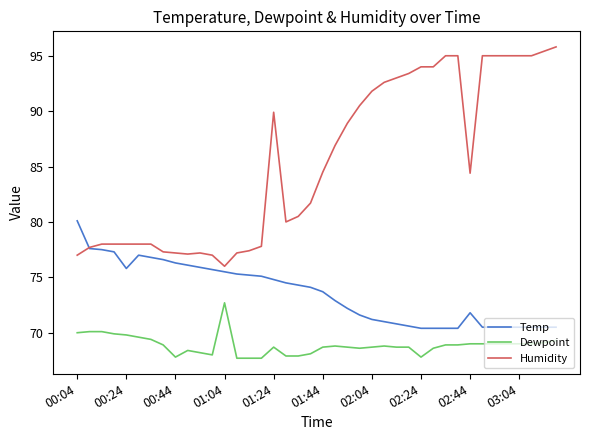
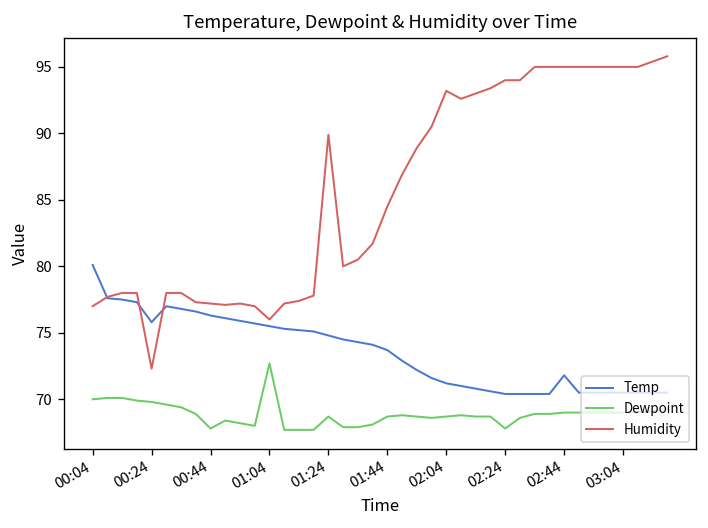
  {
    "Temp": {
      "00:04": 80.1,
      "00:24": 75.8,
      "00:44": 76.3,
      "01:04": 75.5,
      "01:24": 74.8,
      "01:44": 73.7,
      "02:04": 71.2,
      "02:24": 70.4,
      "02:44": 71.8
    },
    "Dewpoint": {
      "00:04": 70.0,
      "00:24": 69.8,
      "00:44": 67.8,
      "01:04": 72.7,
      "01:24": 68.7,
      "01:44": 68.7,
      "02:04": 68.7,
      "02:24": 67.8,
      "02:44": 69.0
    },
    "Humidity": {
      "00:04": 77.0,
-     "00:24": 78.0,
+     "00:24": 72.3,
      "00:44": 77.2,
      "01:04": 76.0,
      "01:24": 89.9,
      "01:44": 84.5,
-     "02:04": 91.8,
+     "02:04": 93.2,
      "02:24": 94.0,
-     "02:44": 84.4,
+     "02:44": 95.0,
      "03:04": 95.0
    }
  }
